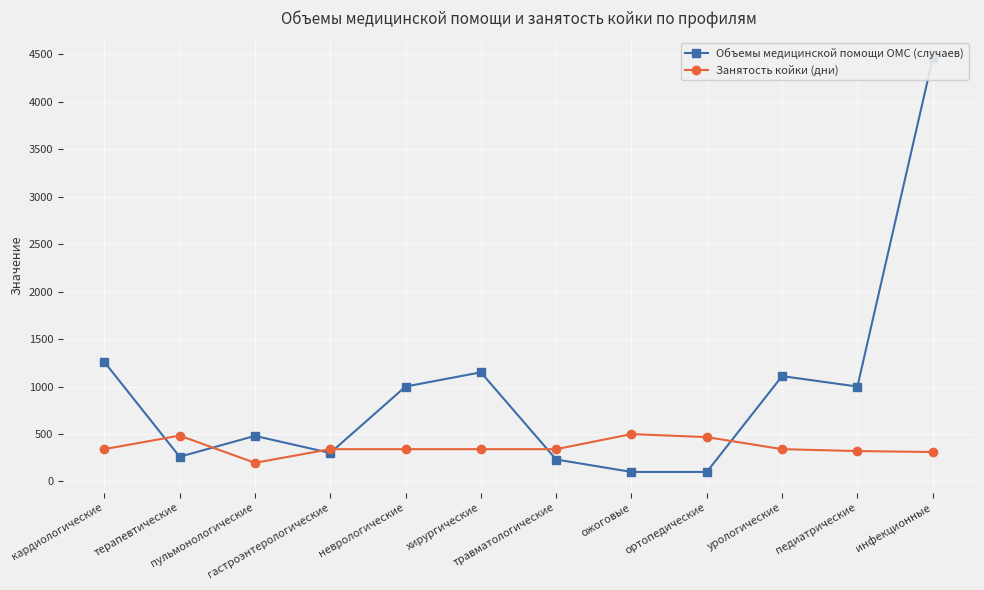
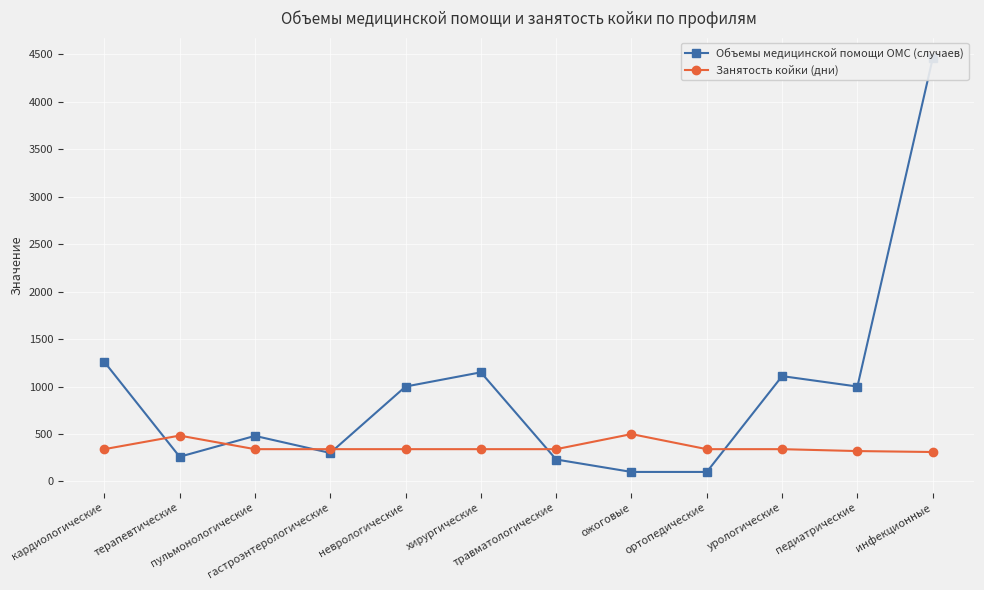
  {
    "Объемы медицинской помощи ОМС (случаев)": {
      "кардиологические": 1300,
      "терапевтические": 300,
      "пульмонологические": 500,
      "гастроэнтерологические": 300,
      "неврологические": 1000,
      "хирургические": 1200,
      "травматологические": 200,
      "ожоговые": 100,
      "ортопедические": 100,
      "урологические": 1100,
      "педиатрические": 1000
    },
    "Занятость койки (дни)": {
      "кардиологические": 300,
      "терапевтические": 500,
-     "пульмонологические": 200,
+     "пульмонологические": 300,
      "гастроэнтерологические": 300,
      "неврологические": 300,
      "хирургические": 300,
      "травматологические": 300,
      "ожоговые": 500,
-     "ортопедические": 500,
+     "ортопедические": 300,
      "урологические": 300,
      "педиатрические": 300,
      "инфекционные": 300
    }
  }
